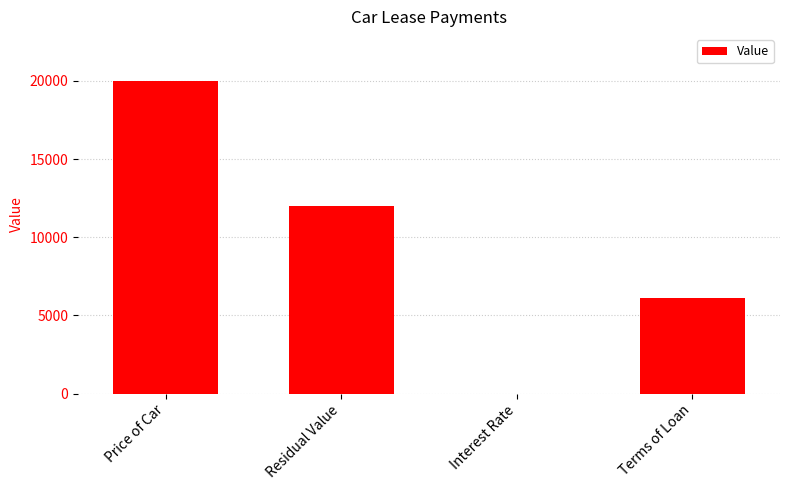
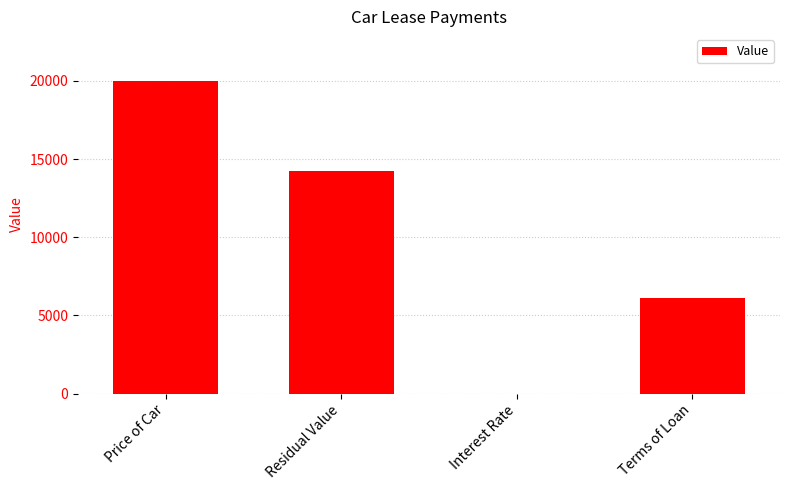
  {
    "Price of Car": 20000,
-   "Residual Value": 12000,
+   "Residual Value": 14200,
    "Terms of Loan": 6100
  }
